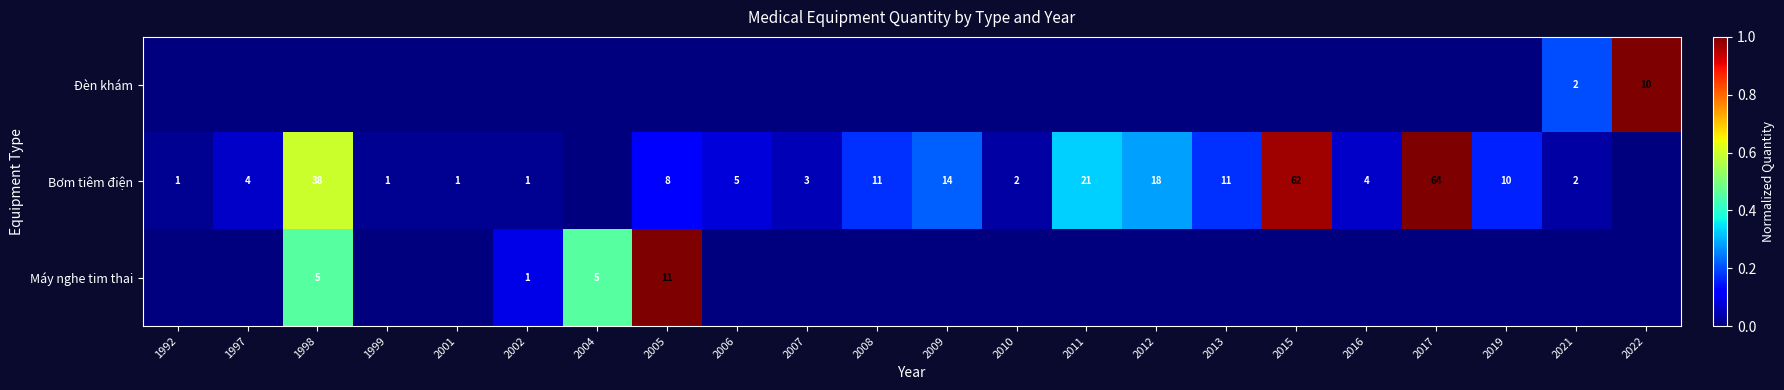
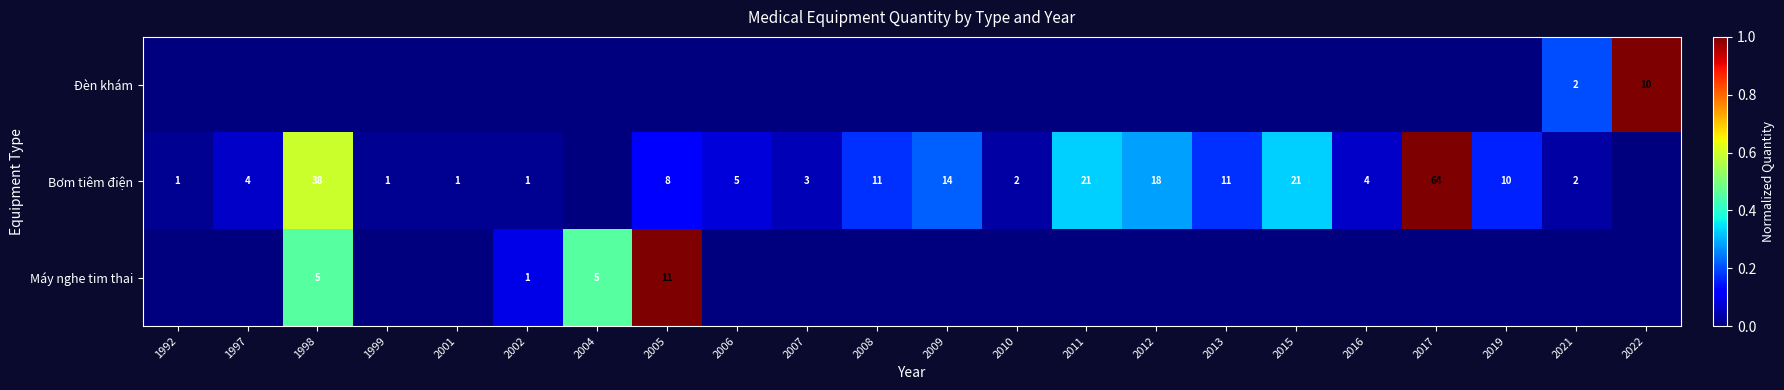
  {
    "Đèn khám": {
      "2021": 2,
      "2022": 10
    },
    "Bơm tiêm điện": {
      "1992": 1,
      "1997": 4,
      "1998": 38,
      "1999": 1,
      "2001": 1,
      "2002": 1,
      "2005": 8,
      "2006": 5,
      "2007": 3,
      "2008": 11,
      "2009": 14,
      "2010": 2,
      "2011": 21,
      "2012": 18,
      "2013": 11,
-     "2015": 62,
+     "2015": 21,
      "2016": 4,
      "2017": 64,
      "2019": 10,
      "2021": 2
    },
    "Máy nghe tim thai": {
      "1998": 5,
      "2002": 1,
      "2004": 5,
      "2005": 11
    }
  }
